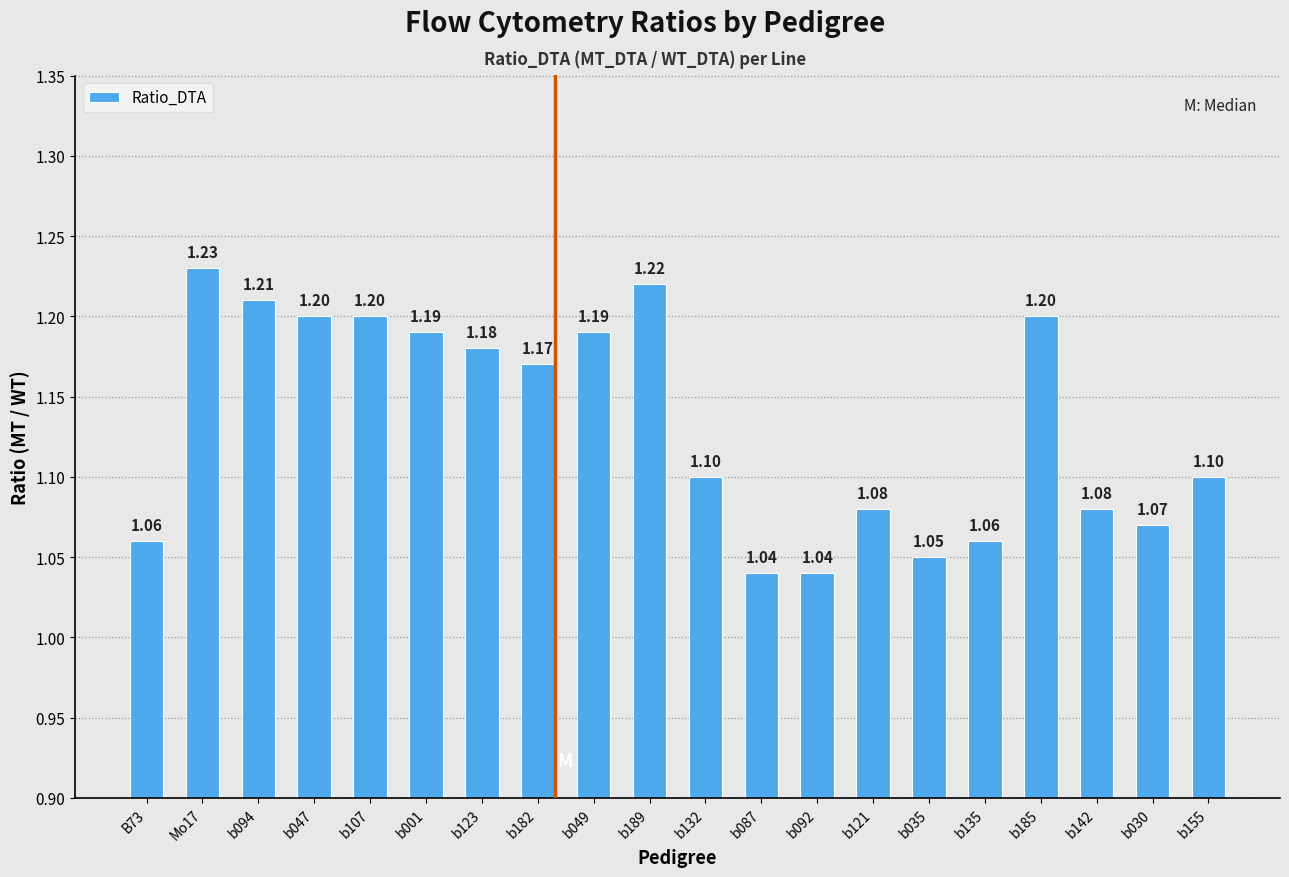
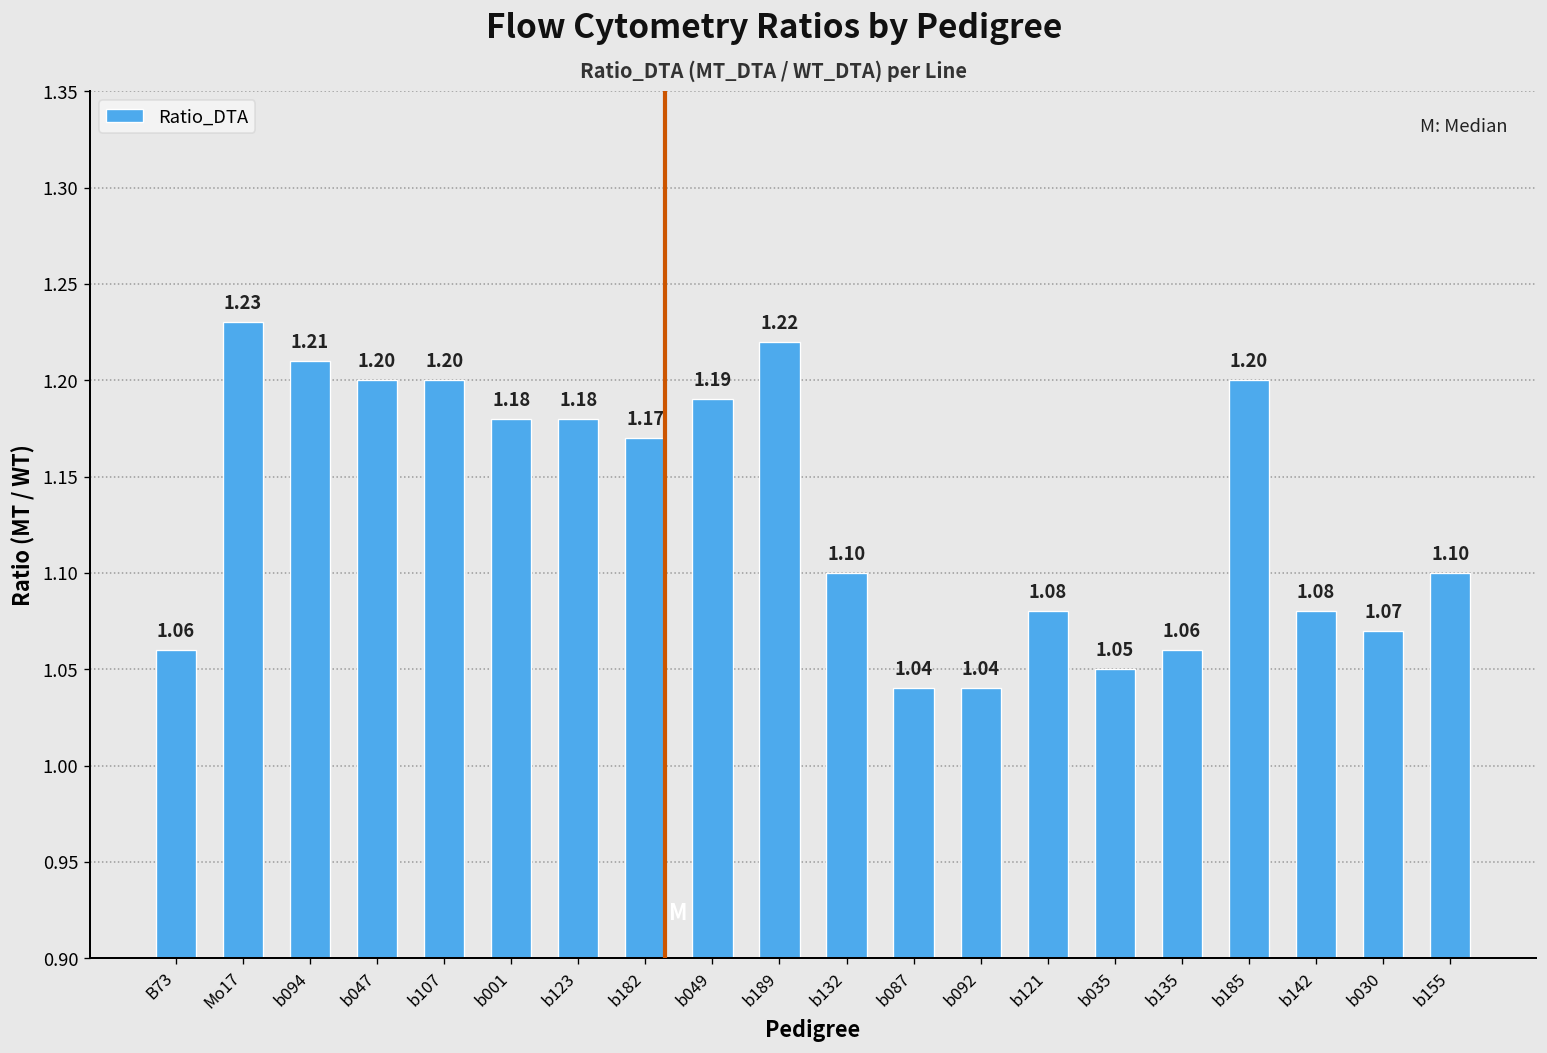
  {
    "B73": 1.06,
    "Mo17": 1.23,
    "b094": 1.21,
    "b047": 1.20,
    "b107": 1.20,
-   "b001": 1.19,
+   "b001": 1.18,
    "b123": 1.18,
    "b182": 1.17,
    "b049": 1.19,
    "b189": 1.22,
    "b132": 1.10,
    "b087": 1.04,
    "b092": 1.04,
    "b121": 1.08,
    "b035": 1.05,
    "b135": 1.06,
    "b185": 1.20,
    "b142": 1.08,
    "b030": 1.07,
    "b155": 1.10
  }
